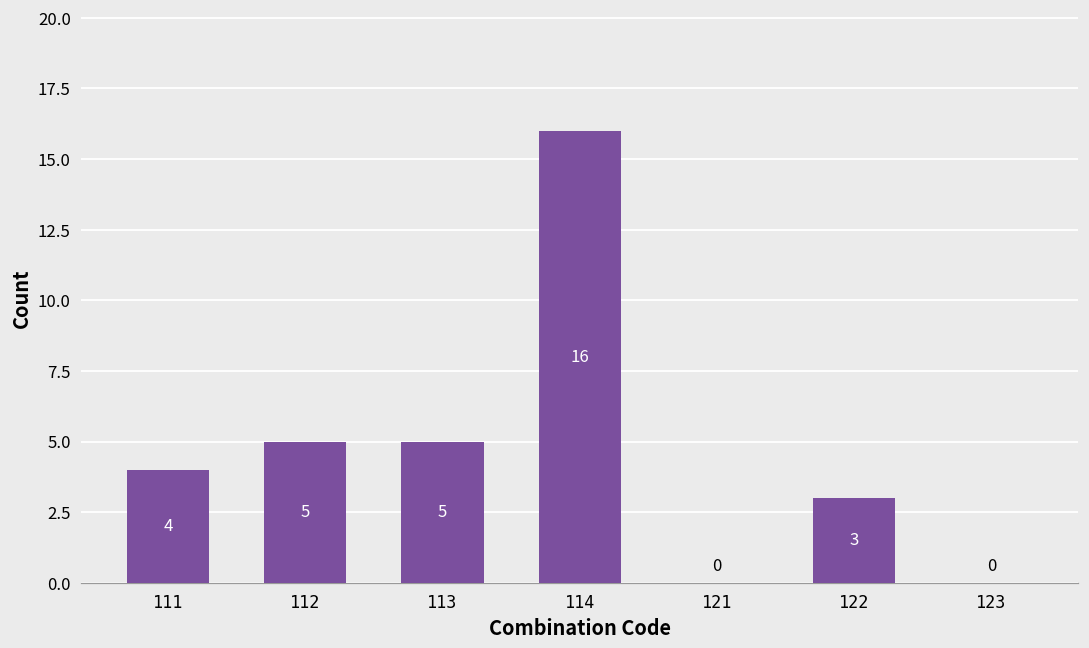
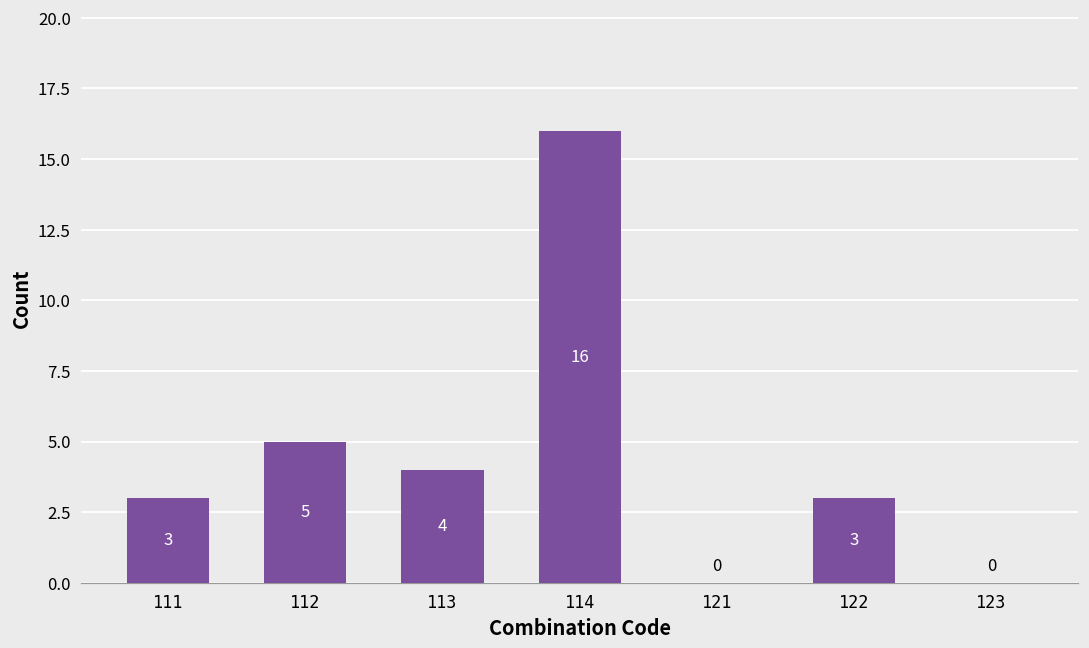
  {
-   "111": 4,
+   "111": 3,
    "112": 5,
-   "113": 5,
+   "113": 4,
    "114": 16,
    "121": 0,
    "122": 3,
    "123": 0
  }
